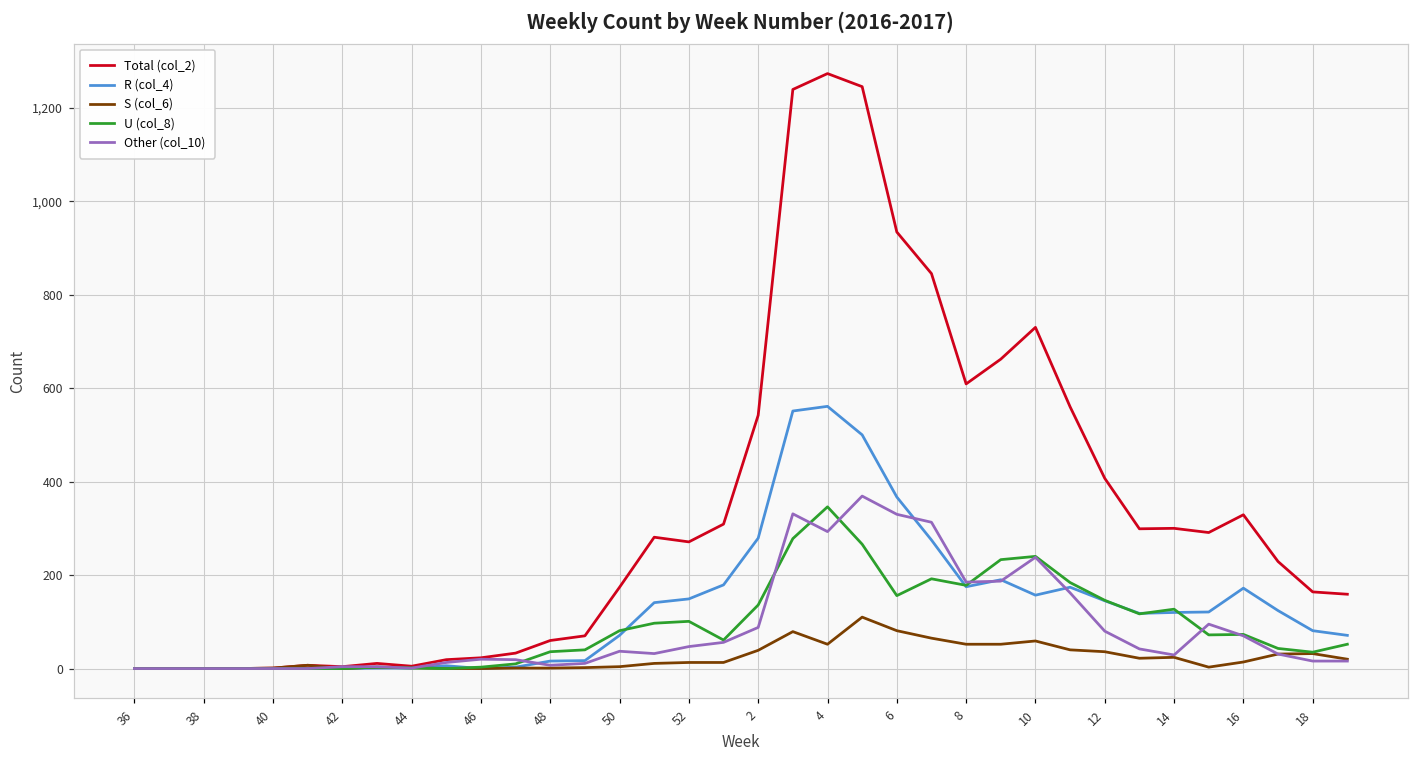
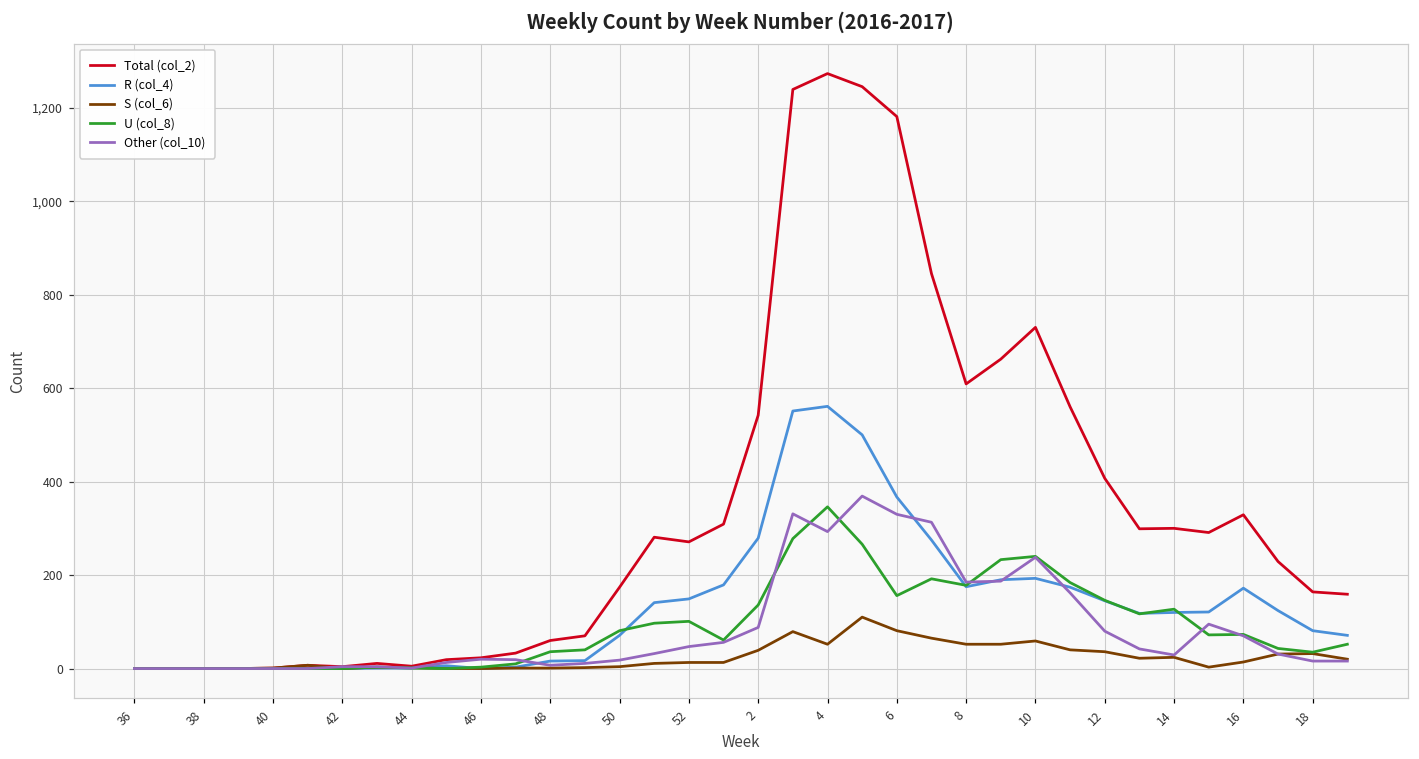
  {
    "Total (col_2)": {
      "48": "60",
      "50": "170",
      "52": "270",
      "2": "540",
      "4": "1,270",
-     "6": "930",
+     "6": "1,180",
      "8": "610",
      "10": "730",
      "12": "410",
      "14": "300",
      "16": "330",
      "18": "160"
    },
    "R (col_4)": {
      "48": "20",
      "50": "70",
      "52": "150",
      "2": "280",
      "4": "560",
      "6": "370",
-     "10": "160",
+     "10": "190",
      "14": "120",
      "16": "170",
      "18": "80"
    },
    "S (col_6)": {
      "50": "0",
      "52": "10",
      "2": "40",
      "4": "50",
      "6": "80",
      "8": "50",
      "10": "60",
      "12": "40",
      "16": "10"
    },
    "U (col_8)": {
      "48": "40",
      "50": "80",
      "52": "100",
      "2": "140",
      "4": "350",
      "6": "160",
      "14": "130"
    },
    "Other (col_10)": {
-     "50": "40",
+     "50": "20",
      "52": "50",
      "2": "90",
      "4": "290",
      "6": "330",
      "8": "190",
      "12": "80",
      "18": "20"
    }
  }
